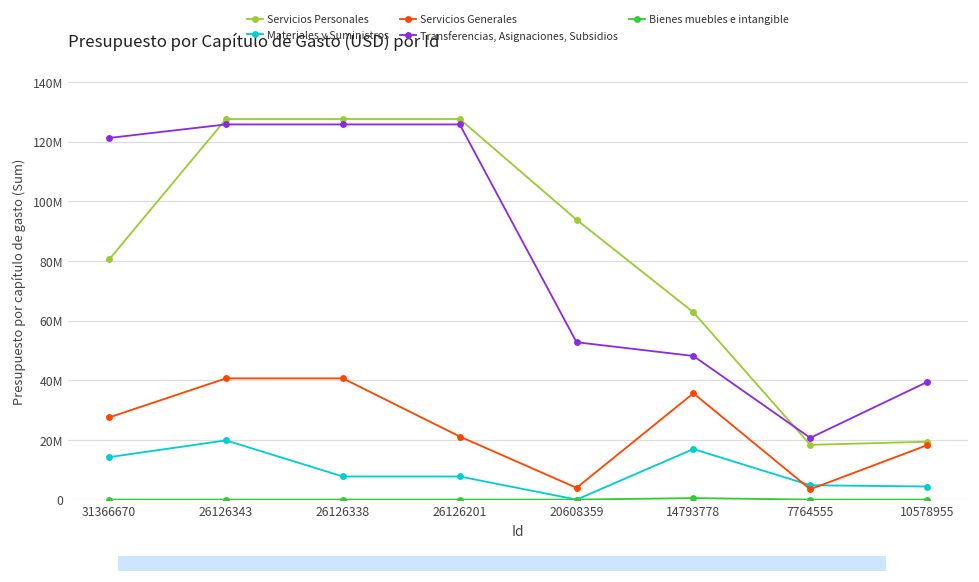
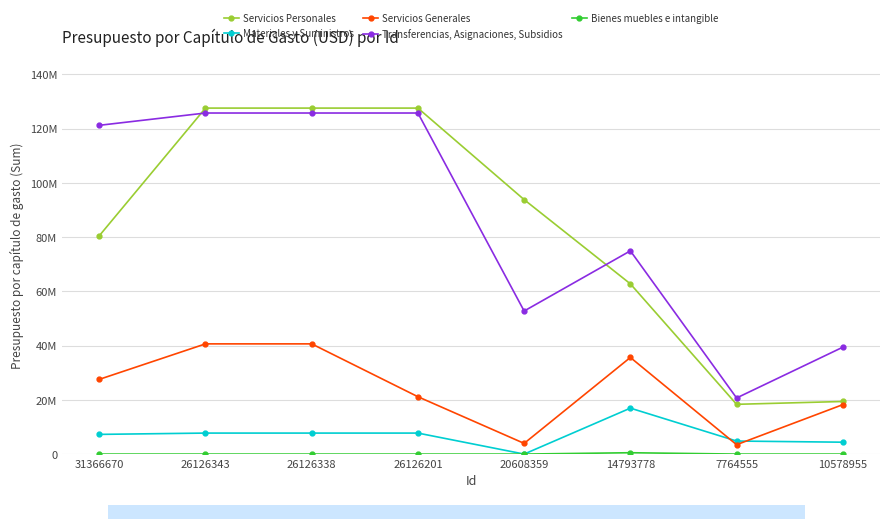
  {
    "Servicios Personales": {
      "31366670": 80000000,
      "26126343": 128000000,
      "26126338": 128000000,
      "26126201": 128000000,
      "20608359": 94000000,
      "14793778": 63000000,
      "7764555": 18000000,
      "10578955": 19000000
    },
    "Materiales y Suministros": {
-     "31366670": 14000000,
-     "26126343": 20000000,
+     "31366670": 7000000,
+     "26126343": 8000000,
      "26126338": 8000000,
      "26126201": 8000000,
      "14793778": 17000000,
      "7764555": 5000000,
      "10578955": 4000000
    },
    "Servicios Generales": {
      "31366670": 28000000,
      "26126343": 41000000,
      "26126338": 41000000,
      "26126201": 21000000,
      "20608359": 4000000,
      "14793778": 36000000,
      "7764555": 3000000,
      "10578955": 18000000
    },
    "Transferencias, Asignaciones, Subsidios": {
      "31366670": 121000000,
      "26126343": 126000000,
      "26126338": 126000000,
      "26126201": 126000000,
      "20608359": 53000000,
-     "14793778": 48000000,
+     "14793778": 75000000,
      "7764555": 21000000,
      "10578955": 39000000
    },
    "Bienes muebles e intangible": {
      "31366670": 0,
      "26126343": 0,
      "26126338": 0,
      "26126201": 0,
      "14793778": 1000000,
      "7764555": 0,
      "10578955": 0
    }
  }
